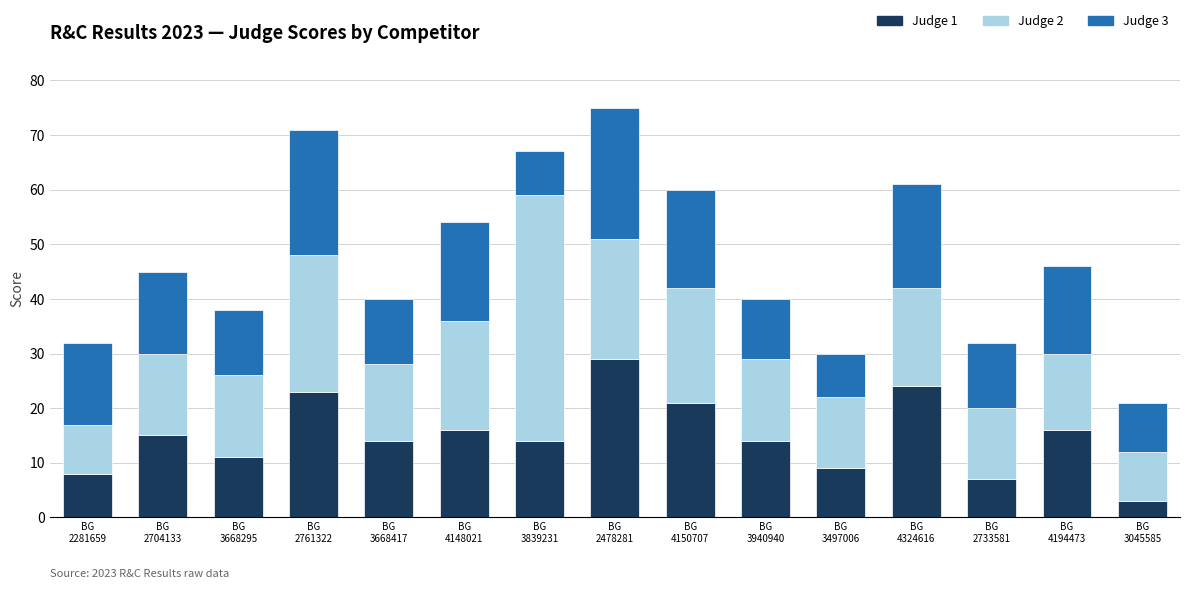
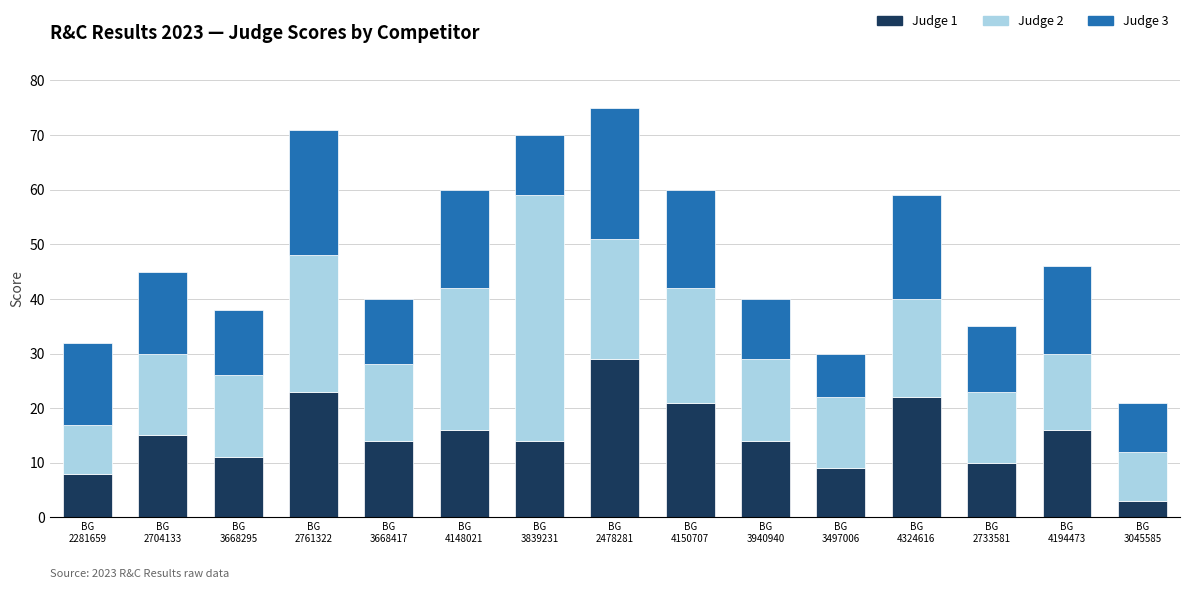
  {
    "Judge 1": {
      "BG 2281659": 8,
      "BG 2704133": 15,
      "BG 3668295": 11,
      "BG 2761322": 23,
      "BG 3668417": 14,
      "BG 4148021": 16,
      "BG 3839231": 14,
      "BG 2478281": 29,
      "BG 4150707": 21,
      "BG 3940940": 14,
      "BG 3497006": 9,
-     "BG 4324616": 24,
-     "BG 2733581": 7,
+     "BG 4324616": 22,
+     "BG 2733581": 10,
      "BG 4194473": 16,
      "BG 3045585": 3
    },
    "Judge 2": {
      "BG 2281659": 9,
      "BG 2704133": 15,
      "BG 3668295": 15,
      "BG 2761322": 25,
      "BG 3668417": 14,
-     "BG 4148021": 20,
+     "BG 4148021": 26,
      "BG 3839231": 45,
      "BG 2478281": 22,
      "BG 4150707": 21,
      "BG 3940940": 15,
      "BG 3497006": 13,
      "BG 4324616": 18,
      "BG 2733581": 13,
      "BG 4194473": 14,
      "BG 3045585": 9
    },
    "Judge 3": {
      "BG 2281659": 15,
      "BG 2704133": 15,
      "BG 3668295": 12,
      "BG 2761322": 23,
      "BG 3668417": 12,
      "BG 4148021": 18,
-     "BG 3839231": 8,
+     "BG 3839231": 11,
      "BG 2478281": 24,
      "BG 4150707": 18,
      "BG 3940940": 11,
      "BG 3497006": 8,
      "BG 4324616": 19,
      "BG 2733581": 12,
      "BG 4194473": 16,
      "BG 3045585": 9
    }
  }
